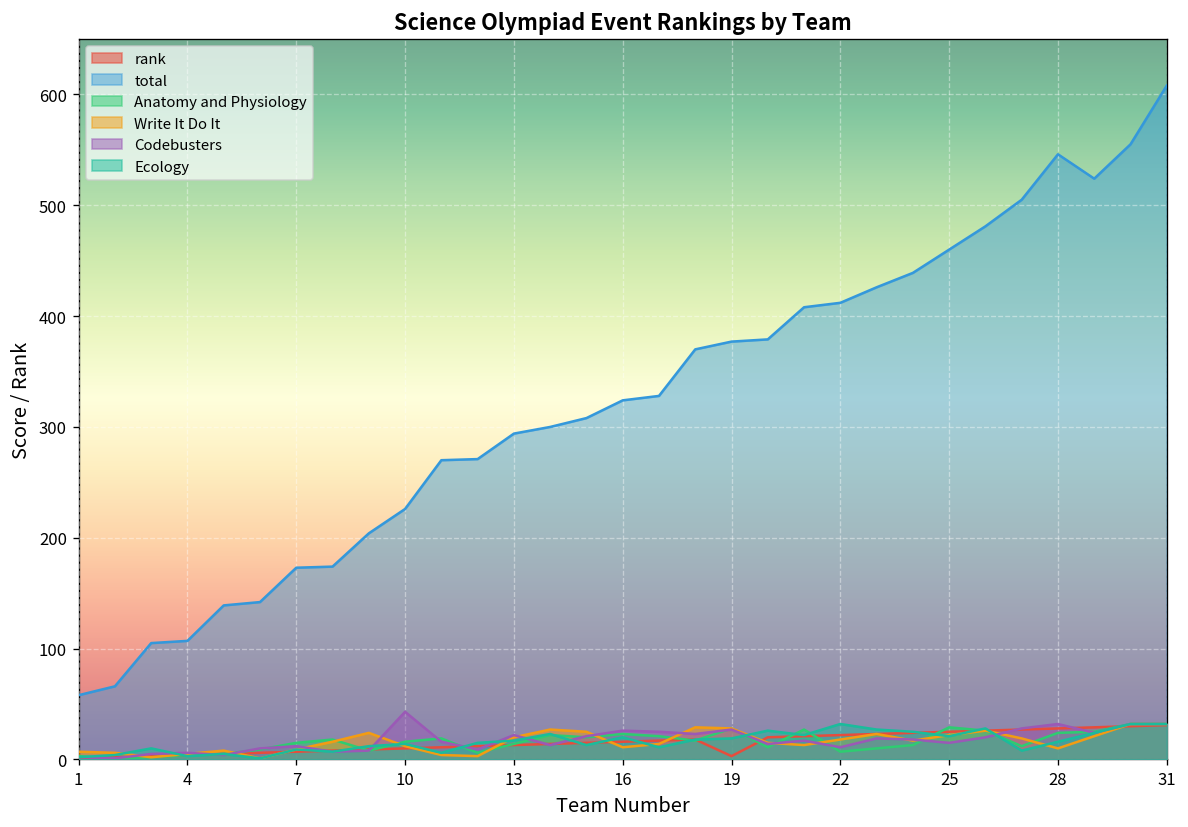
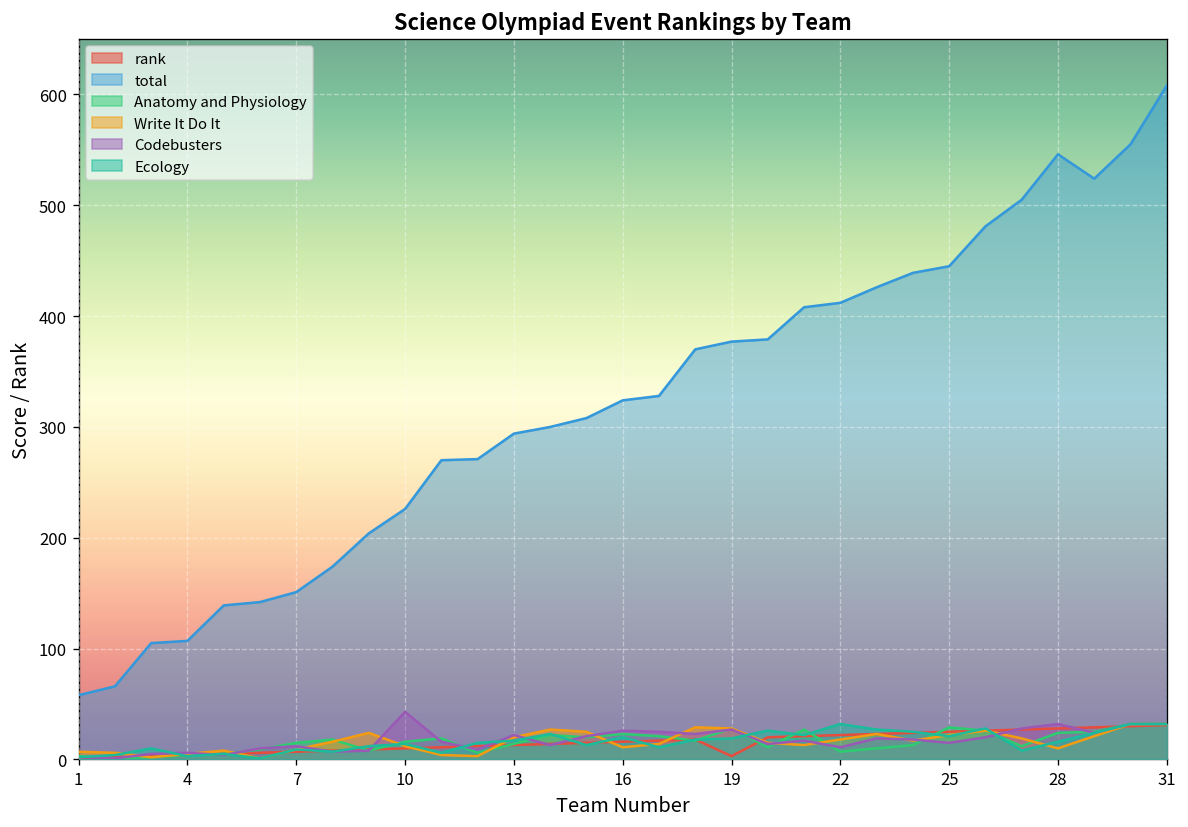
  {
    "rank": {
      "16": 20,
      "19": 0,
      "22": 20,
      "25": 30,
      "28": 30
    },
    "total": {
      "1": 60,
      "4": 110,
-     "7": 170,
+     "7": 150,
      "10": 230,
      "13": 290,
      "16": 320,
      "19": 380,
      "22": 410,
-     "25": 460,
+     "25": 450,
      "28": 550,
      "31": 610
    },
    "Write It Do It": {
      "1": 10,
      "16": 10,
      "22": 20,
      "28": 10
    },
    "Codebusters": {
      "7": 10,
      "10": 40,
      "16": 30,
      "22": 10,
      "25": 20,
      "28": 30
    }
  }
